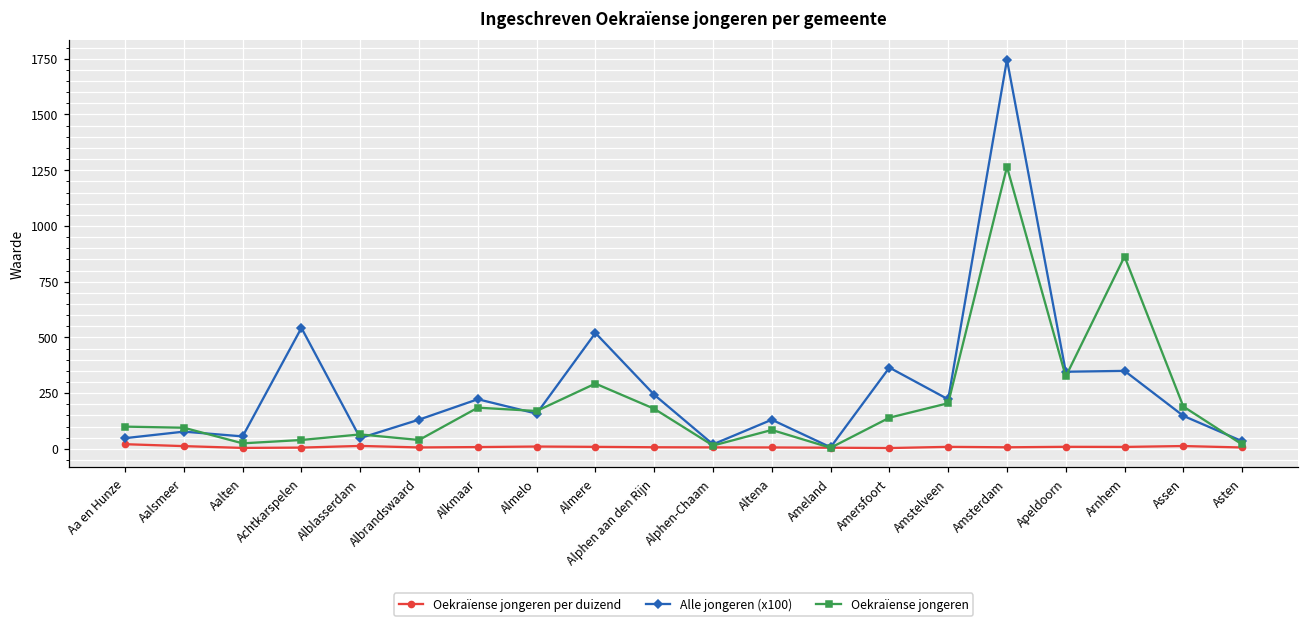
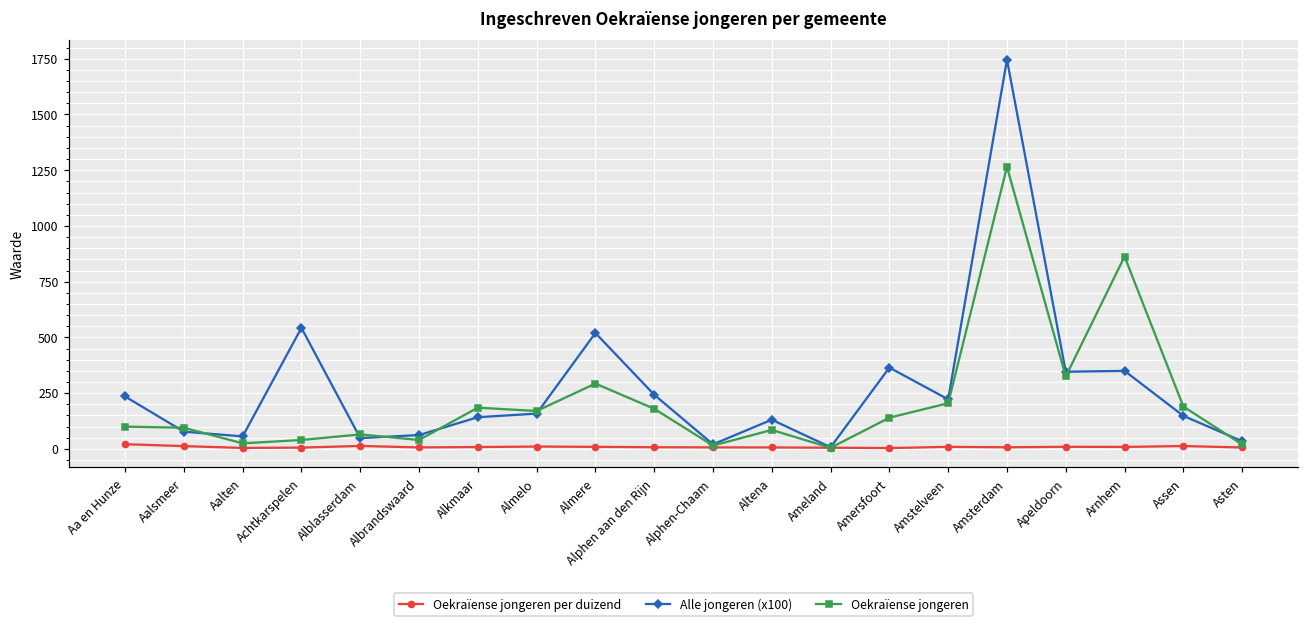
  {
    "Oekraïense jongeren per duizend": {
      "Aa en Hunze": 20,
      "Aalsmeer": 10,
      "Aalten": 0,
      "Achtkarspelen": 10,
      "Alblasserdam": 10,
      "Albrandswaard": 10,
      "Alkmaar": 10,
      "Almelo": 10,
      "Almere": 10,
      "Alphen aan den Rijn": 10,
      "Altena": 10,
      "Amersfoort": 0,
      "Amstelveen": 10,
      "Amsterdam": 10,
      "Apeldoorn": 10,
      "Arnhem": 10,
      "Assen": 10,
      "Asten": 10
    },
    "Alle jongeren (x100)": {
-     "Aa en Hunze": 50,
+     "Aa en Hunze": 240,
      "Aalsmeer": 80,
      "Aalten": 60,
      "Achtkarspelen": 540,
      "Alblasserdam": 50,
-     "Albrandswaard": 130,
-     "Alkmaar": 220,
+     "Albrandswaard": 60,
+     "Alkmaar": 140,
      "Almere": 520,
      "Alphen aan den Rijn": 240,
      "Altena": 130,
      "Amersfoort": 360,
      "Amstelveen": 220,
      "Amsterdam": 1750,
      "Apeldoorn": 350,
      "Arnhem": 350,
      "Assen": 150,
      "Asten": 30
    },
    "Oekraïense jongeren": {
      "Aa en Hunze": 100,
      "Aalsmeer": 100,
      "Aalten": 30,
      "Achtkarspelen": 40,
      "Alblasserdam": 70,
      "Albrandswaard": 40,
      "Alkmaar": 190,
      "Almere": 290,
      "Alphen aan den Rijn": 180,
      "Altena": 90,
      "Amersfoort": 140,
      "Amstelveen": 210,
      "Amsterdam": 1270,
      "Apeldoorn": 330,
      "Arnhem": 860,
      "Assen": 190,
      "Asten": 20
    }
  }
